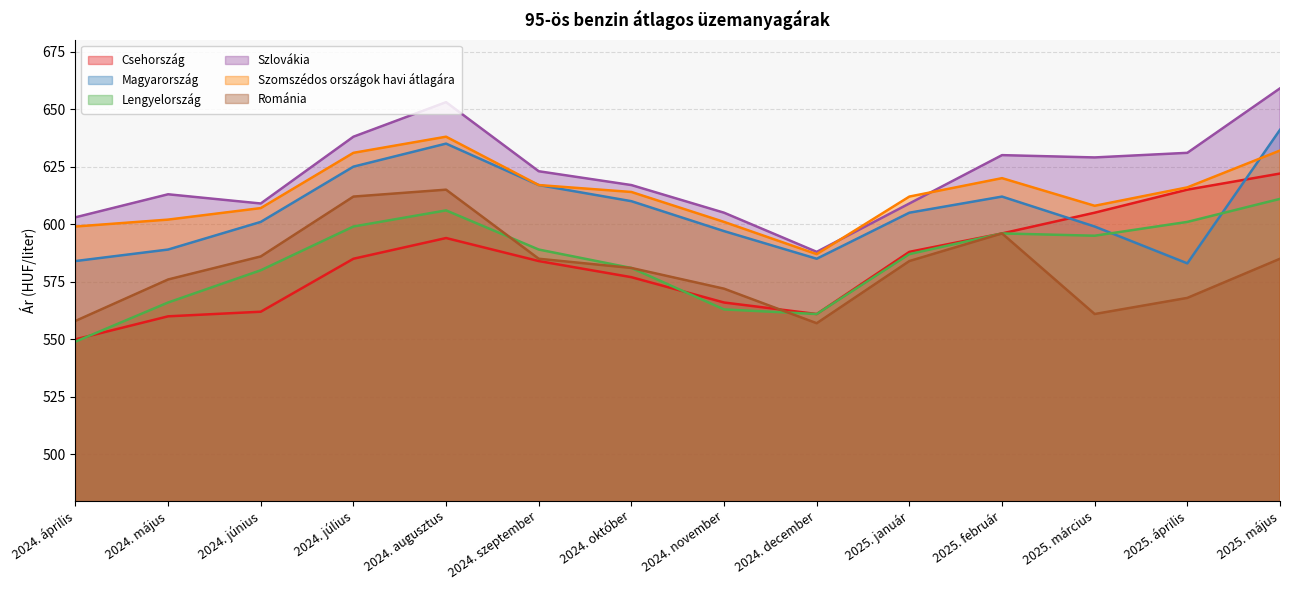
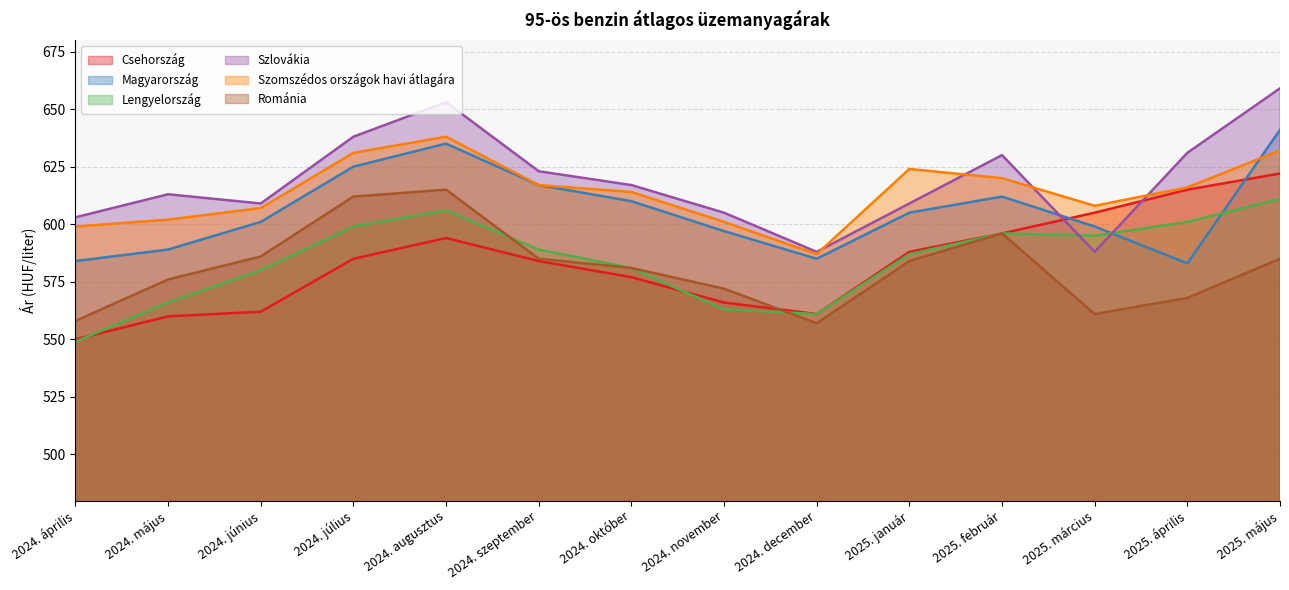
  {
    "Magyarország": {
      "2024. április": 584,
      "2024. május": 589,
      "2024. június": 601,
      "2024. július": 625,
      "2024. augusztus": 635,
      "2024. október": 610,
      "2024. november": 597,
      "2024. december": 585,
      "2025. január": 605,
      "2025. február": 612,
      "2025. március": 599,
      "2025. április": 583,
      "2025. május": 641
    },
    "Lengyelország": {
      "2024. május": 566,
      "2024. június": 580,
      "2024. július": 599,
      "2024. augusztus": 606,
      "2024. szeptember": 589,
      "2024. november": 563,
      "2025. március": 595,
      "2025. április": 601,
      "2025. május": 611
    },
    "Szlovákia": {
      "2024. április": 603,
      "2024. május": 613,
      "2024. június": 609,
      "2024. július": 638,
      "2024. szeptember": 623,
      "2024. október": 617,
      "2024. november": 605,
      "2025. január": 609,
      "2025. február": 630,
-     "2025. március": 629,
+     "2025. március": 588,
      "2025. április": 631,
      "2025. május": 659
    },
    "Szomszédos országok havi átlagára": {
      "2024. április": 599,
      "2024. május": 602,
      "2024. június": 607,
      "2024. július": 631,
      "2024. augusztus": 638,
      "2024. október": 614,
      "2024. november": 601,
-     "2025. január": 612,
+     "2025. január": 624,
      "2025. február": 620,
      "2025. március": 608,
      "2025. május": 632
    }
  }
